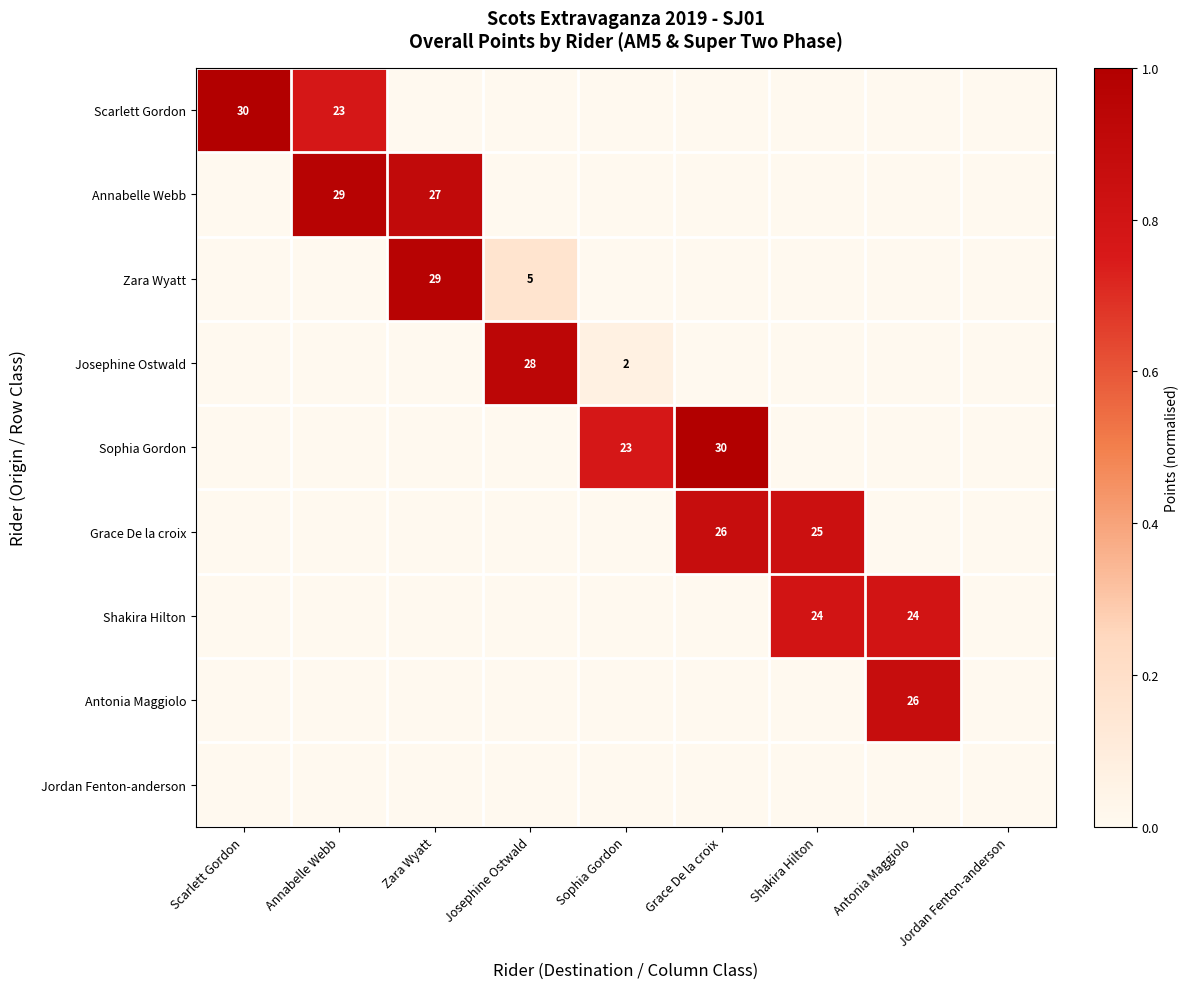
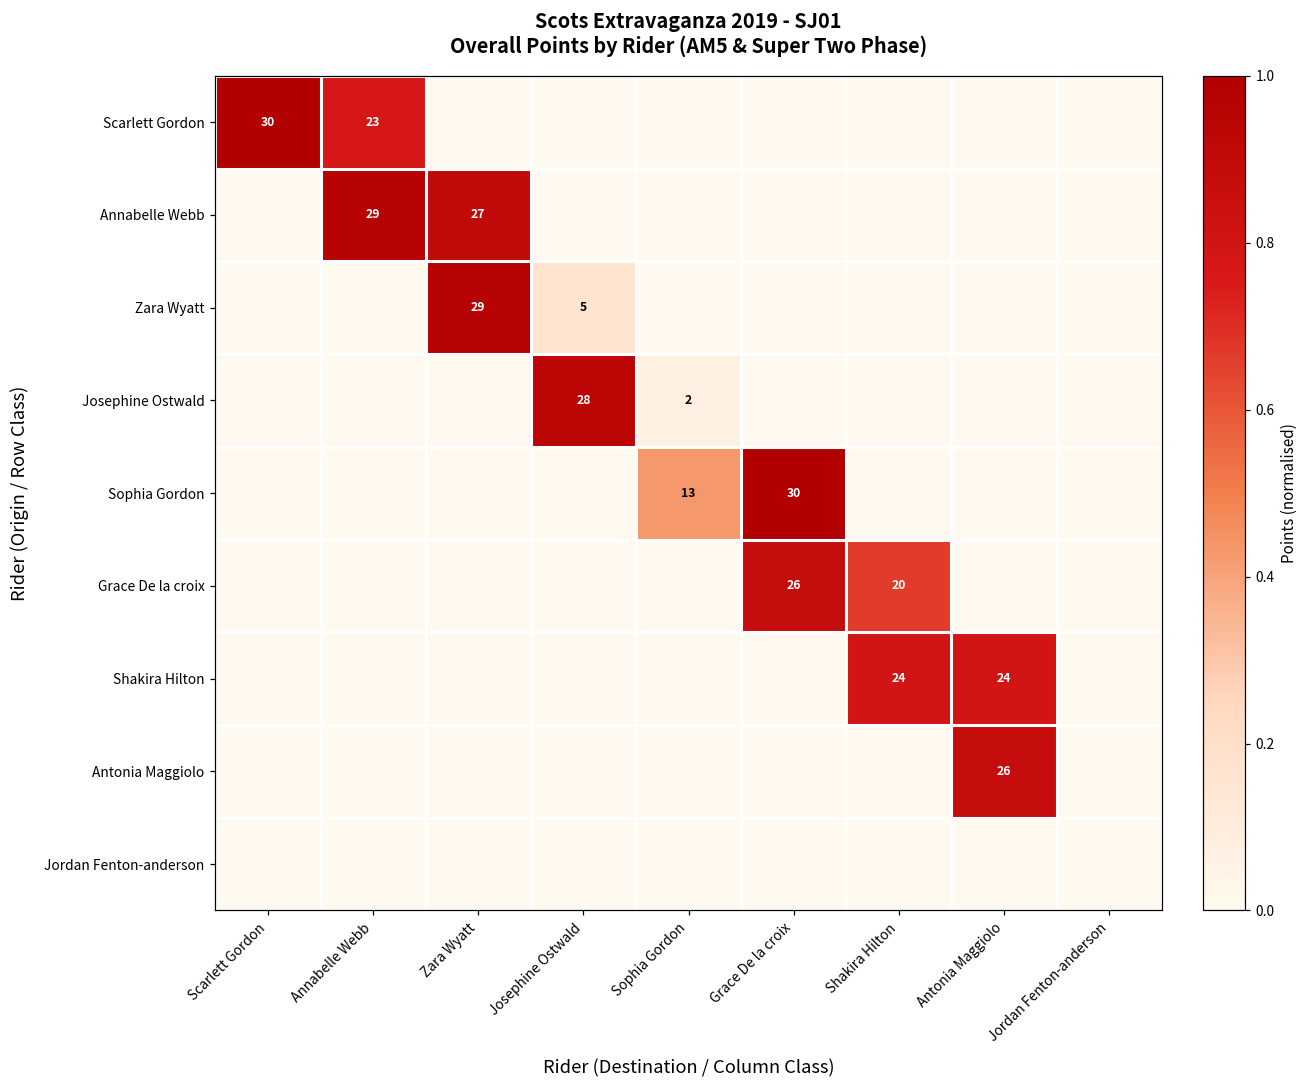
  {
    "Scarlett Gordon": {
      "Scarlett Gordon": 30,
      "Annabelle Webb": 23
    },
    "Annabelle Webb": {
      "Annabelle Webb": 29,
      "Zara Wyatt": 27
    },
    "Zara Wyatt": {
      "Zara Wyatt": 29,
      "Josephine Ostwald": 5
    },
    "Josephine Ostwald": {
      "Josephine Ostwald": 28,
      "Sophia Gordon": 2
    },
    "Sophia Gordon": {
-     "Sophia Gordon": 23,
+     "Sophia Gordon": 13,
      "Grace De la croix": 30
    },
    "Grace De la croix": {
      "Grace De la croix": 26,
-     "Shakira Hilton": 25
+     "Shakira Hilton": 20
    },
    "Shakira Hilton": {
      "Shakira Hilton": 24,
      "Antonia Maggiolo": 24
    },
    "Antonia Maggiolo": {
      "Antonia Maggiolo": 26
    }
  }
